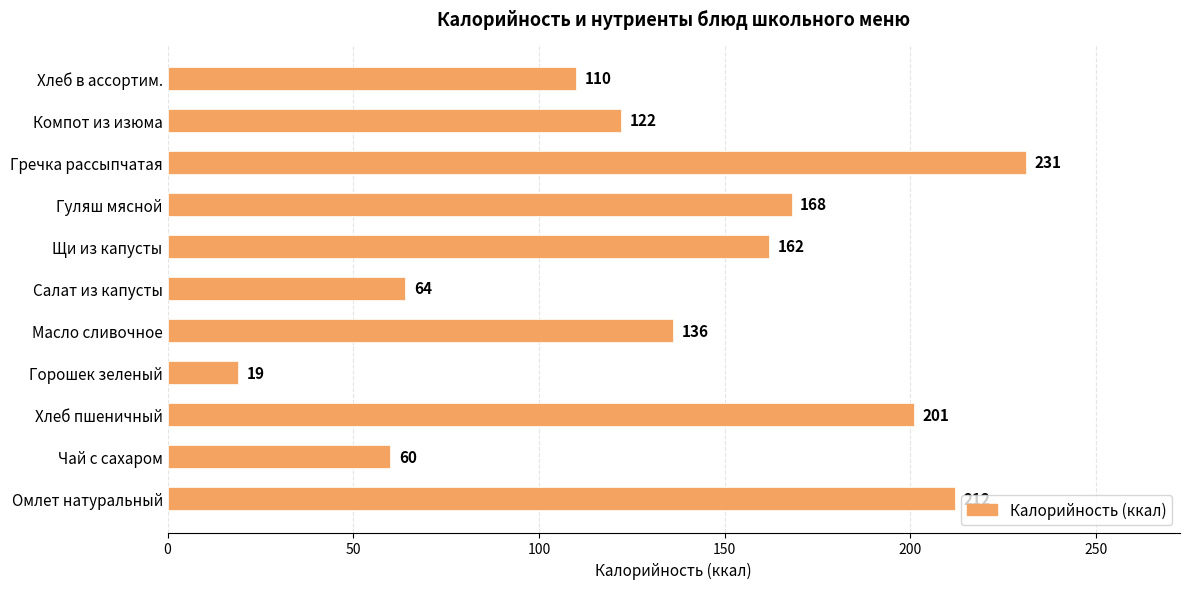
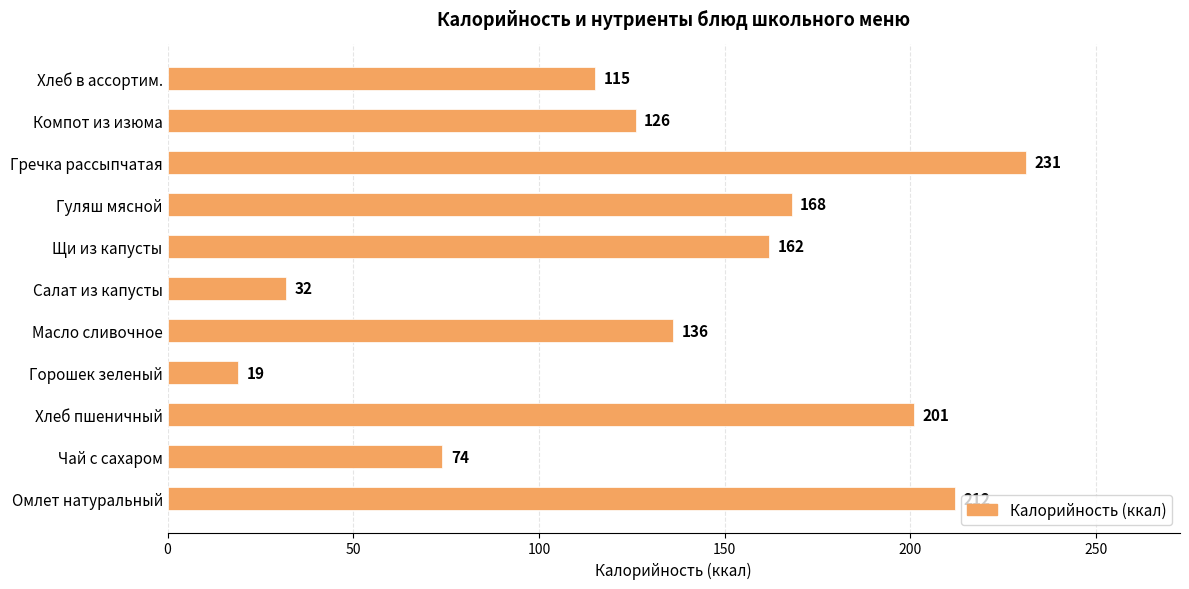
  {
-   "Хлеб в ассортим.": 110,
-   "Компот из изюма": 122,
+   "Хлеб в ассортим.": 115,
+   "Компот из изюма": 126,
    "Гречка рассыпчатая": 231,
    "Гуляш мясной": 168,
    "Щи из капусты": 162,
-   "Салат из капусты": 64,
+   "Салат из капусты": 32,
    "Масло сливочное": 136,
    "Горошек зеленый": 19,
    "Хлеб пшеничный": 201,
-   "Чай с сахаром": 60
+   "Чай с сахаром": 74
  }
